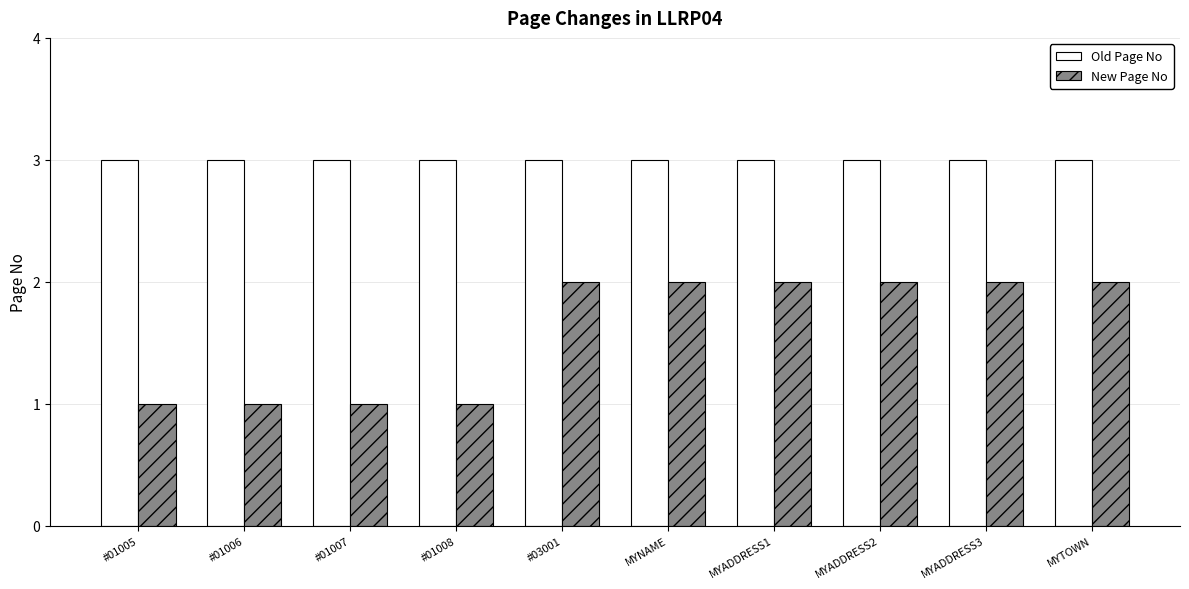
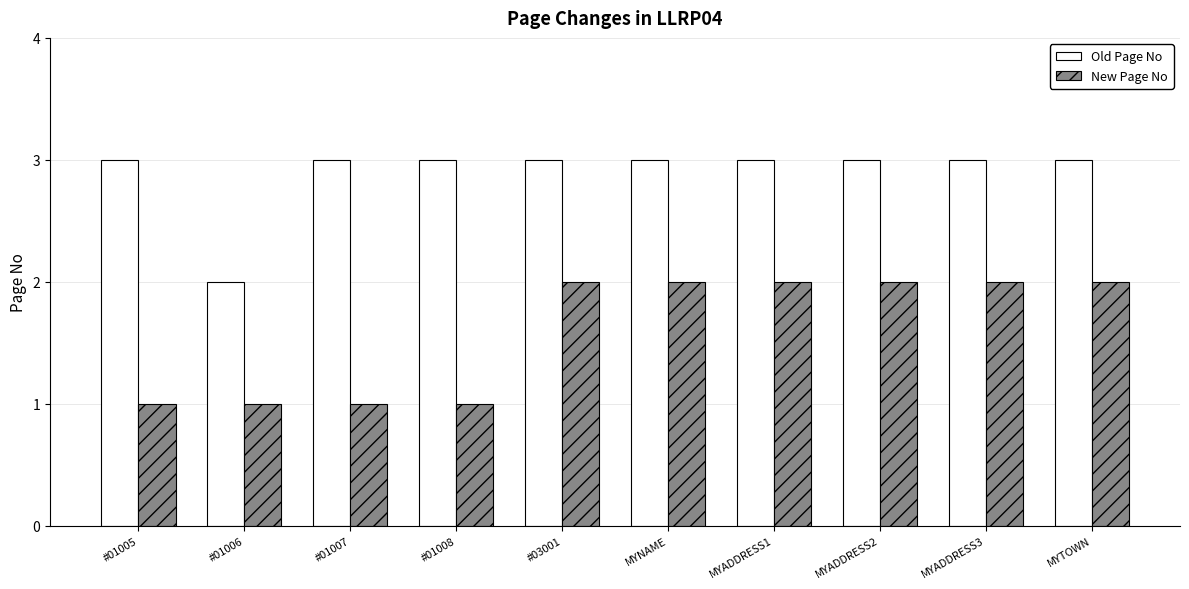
  {
    "Old Page No": {
      "#01005": 3,
-     "#01006": 3,
+     "#01006": 2,
      "#01007": 3,
      "#01008": 3,
      "#03001": 3,
      "MYNAME": 3,
      "MYADDRESS1": 3,
      "MYADDRESS2": 3,
      "MYADDRESS3": 3,
      "MYTOWN": 3
    },
    "New Page No": {
      "#01005": 1,
      "#01006": 1,
      "#01007": 1,
      "#01008": 1,
      "#03001": 2,
      "MYNAME": 2,
      "MYADDRESS1": 2,
      "MYADDRESS2": 2,
      "MYADDRESS3": 2,
      "MYTOWN": 2
    }
  }
